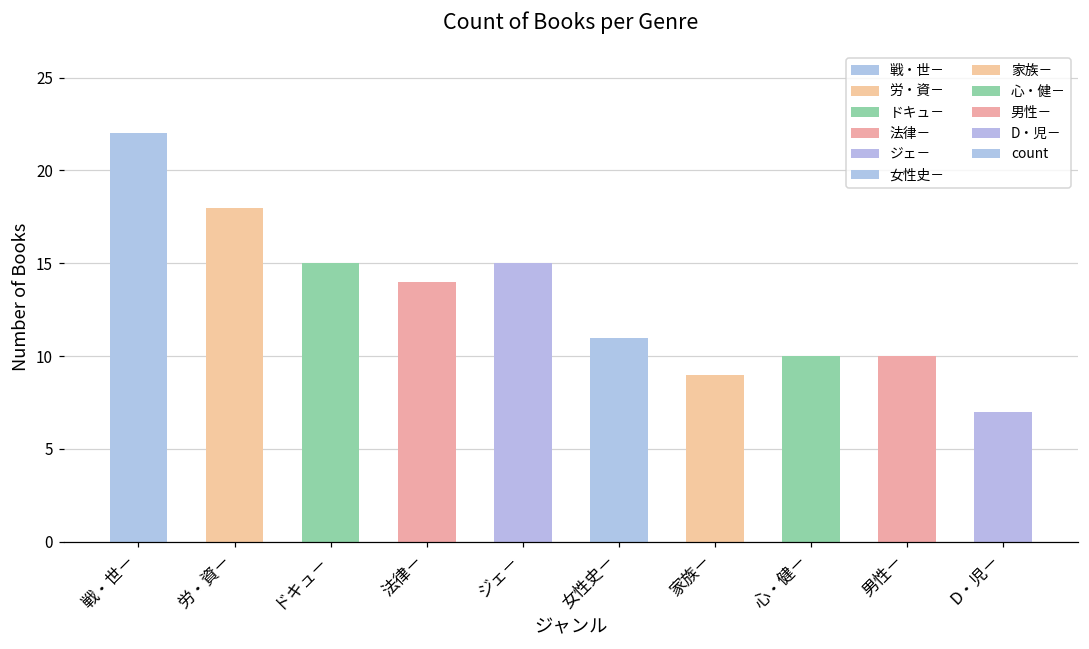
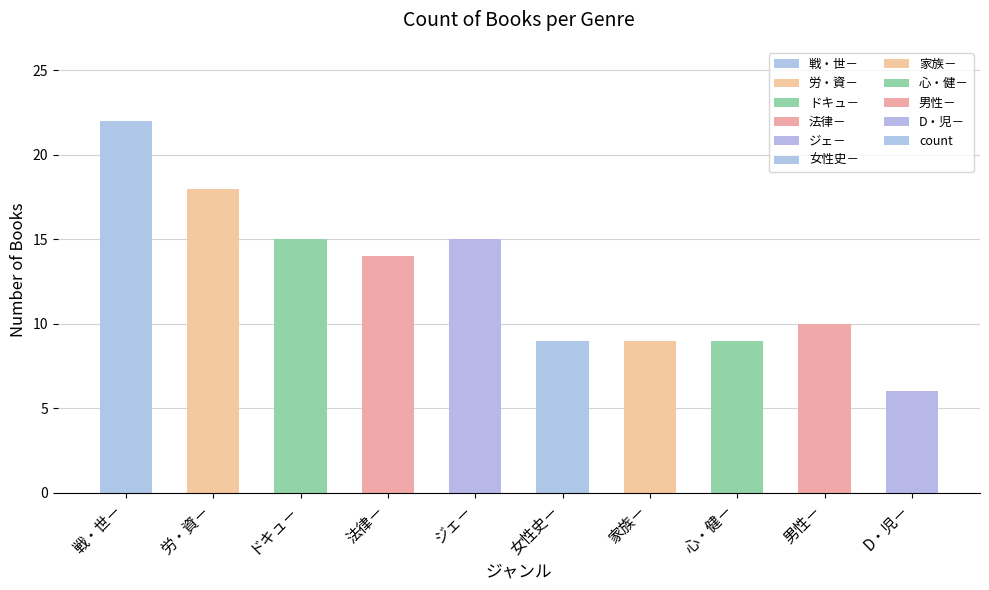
  {
    "戦・世－": 22,
    "労・資－": 18,
    "ドキュ－": 15,
    "法律－": 14,
    "ジェ－": 15,
-   "女性史－": 11,
+   "女性史－": 9,
    "家族－": 9,
-   "心・健－": 10,
+   "心・健－": 9,
    "男性－": 10,
-   "D・児－": 7
+   "D・児－": 6
  }
